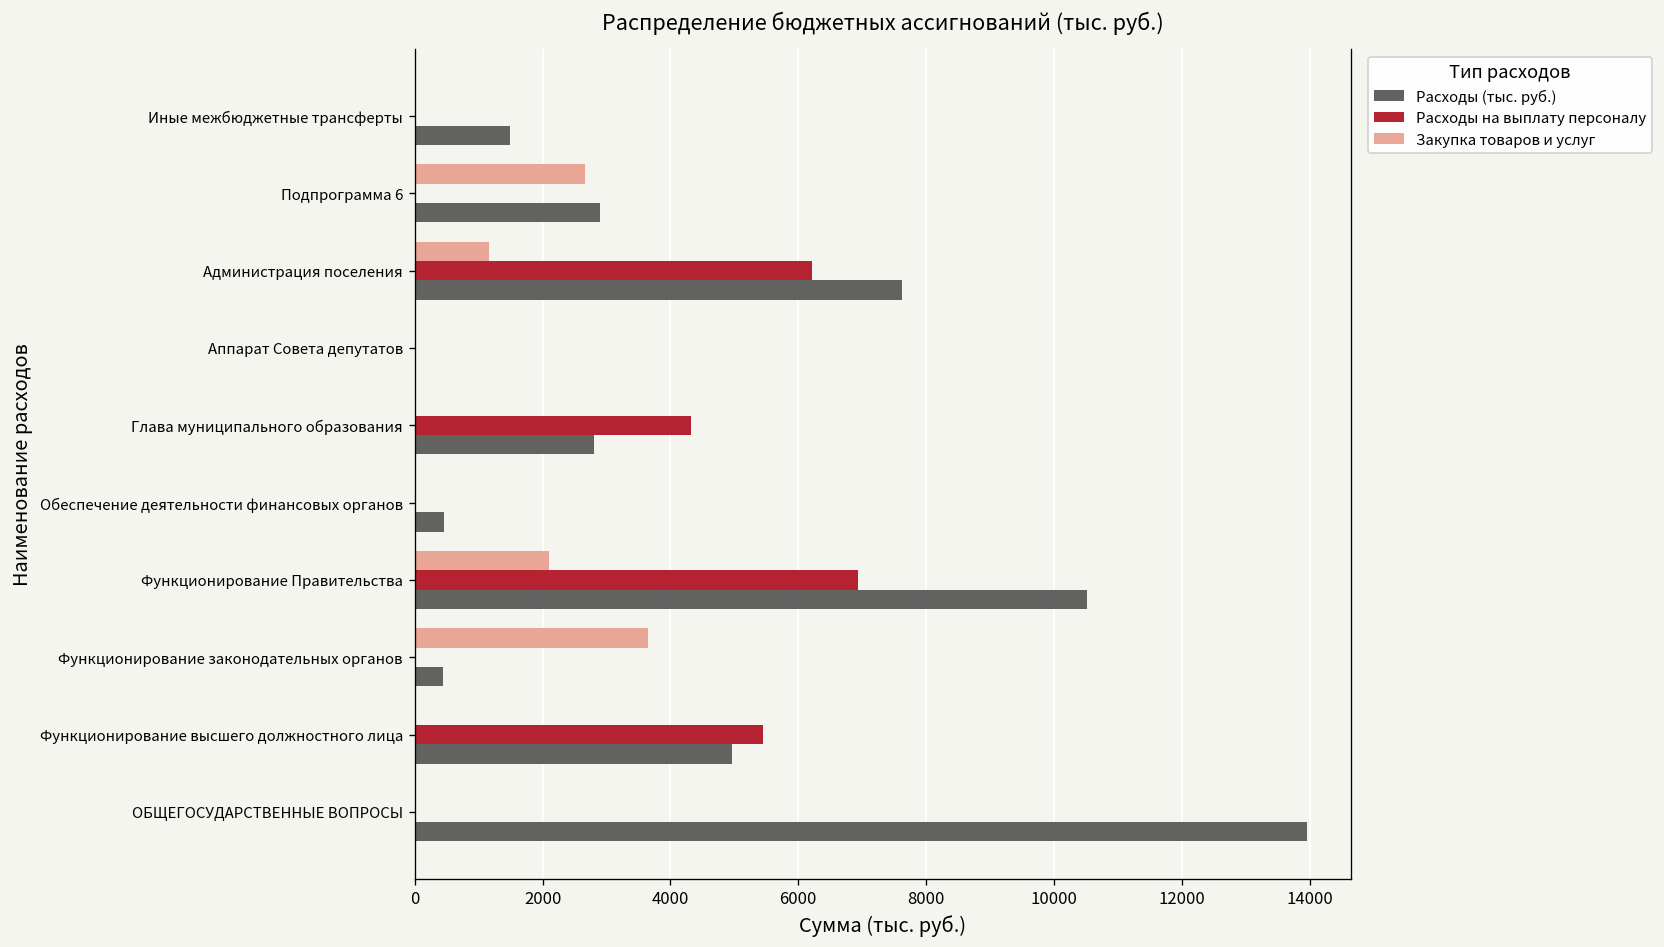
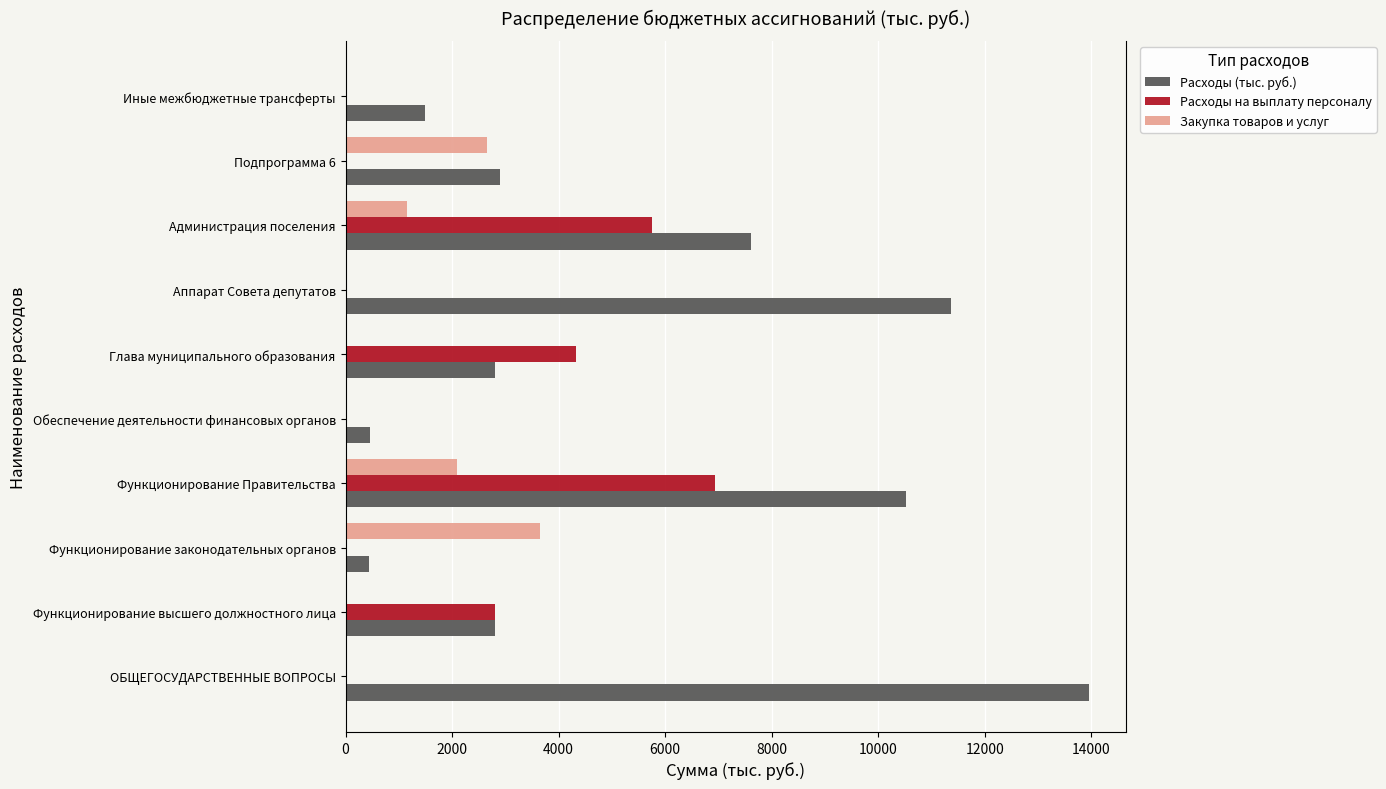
  {
    "Расходы (тыс. руб.)": {
      "Иные межбюджетные трансферты": 1500,
      "Подпрограмма 6": 2900,
      "Администрация поселения": 7600,
-     "Аппарат Совета депутатов": 0,
+     "Аппарат Совета депутатов": 11400,
      "Глава муниципального образования": 2800,
      "Обеспечение деятельности финансовых органов": 500,
      "Функционирование Правительства": 10500,
      "Функционирование законодательных органов": 400,
-     "Функционирование высшего должностного лица": 5000,
+     "Функционирование высшего должностного лица": 2800,
      "ОБЩЕГОСУДАРСТВЕННЫЕ ВОПРОСЫ": 14000
    },
    "Расходы на выплату персоналу": {
      "Иные межбюджетные трансферты": 0,
      "Подпрограмма 6": 0,
-     "Администрация поселения": 6200,
+     "Администрация поселения": 5800,
      "Аппарат Совета депутатов": 0,
      "Глава муниципального образования": 4300,
      "Обеспечение деятельности финансовых органов": 0,
      "Функционирование Правительства": 6900,
      "Функционирование законодательных органов": 0,
-     "Функционирование высшего должностного лица": 5400,
+     "Функционирование высшего должностного лица": 2800,
      "ОБЩЕГОСУДАРСТВЕННЫЕ ВОПРОСЫ": 0
    },
    "Закупка товаров и услуг": {
      "Иные межбюджетные трансферты": 0,
      "Подпрограмма 6": 2700,
      "Администрация поселения": 1200,
      "Глава муниципального образования": 0,
      "Обеспечение деятельности финансовых органов": 0,
      "Функционирование Правительства": 2100,
      "Функционирование законодательных органов": 3700,
      "Функционирование высшего должностного лица": 0,
      "ОБЩЕГОСУДАРСТВЕННЫЕ ВОПРОСЫ": 0
    }
  }
